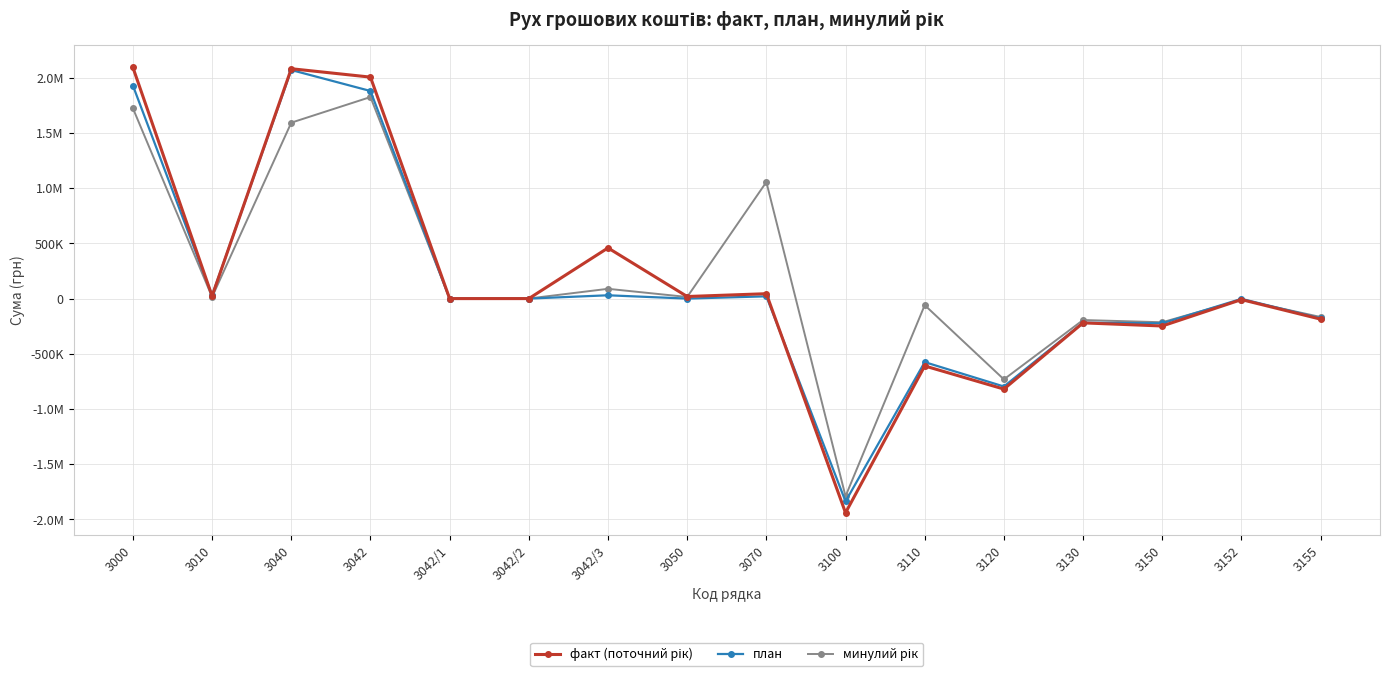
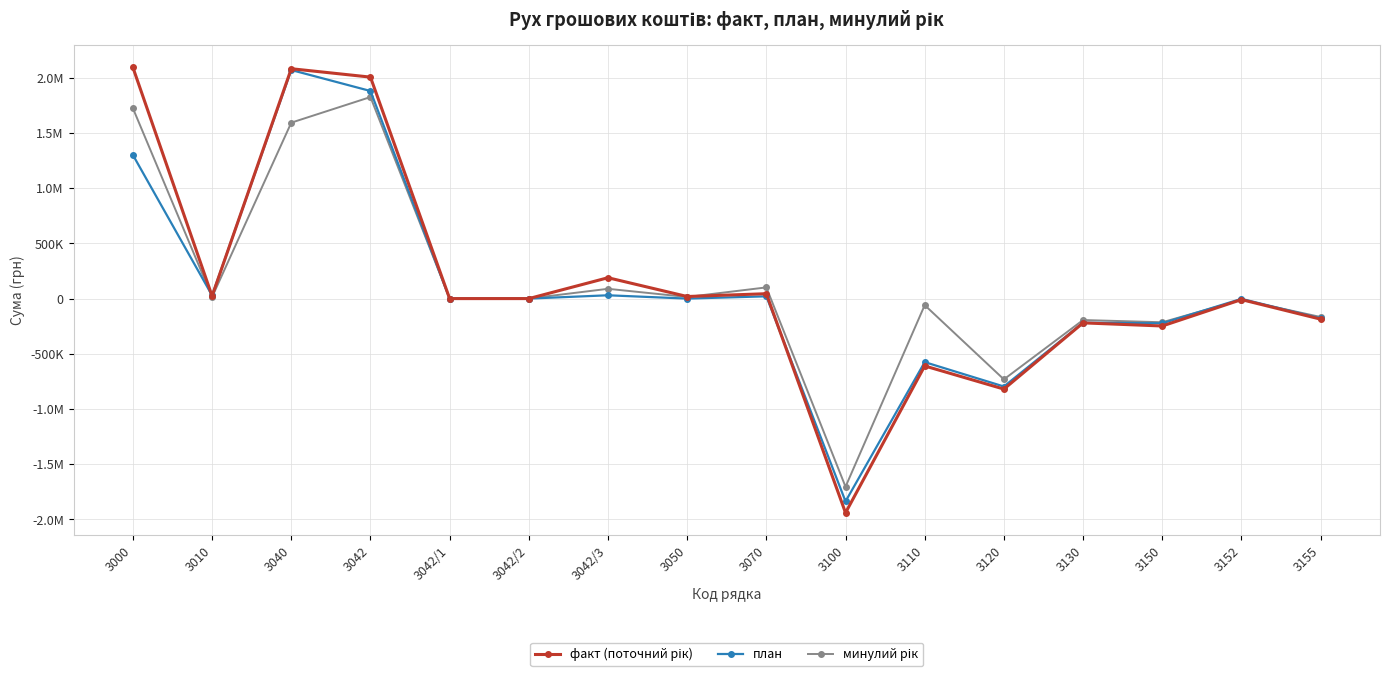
  {
    "факт (поточний рік)": {
      "3000": 2090000,
      "3042": 2010000,
-     "3042/3": 460000,
+     "3042/3": 190000,
      "3070": 40000,
      "3100": -1940000,
      "3110": -610000,
      "3150": -250000
    },
    "план": {
-     "3000": 1930000,
+     "3000": 1300000,
      "3042": 1880000,
      "3042/3": 30000,
      "3070": 20000,
      "3100": -1840000,
      "3110": -580000
    },
    "минулий рік": {
      "3000": 1720000,
      "3040": 1590000,
      "3042": 1830000,
      "3042/3": 90000,
-     "3070": 1060000,
-     "3100": -1790000,
+     "3070": 100000,
+     "3100": -1700000,
      "3110": -60000,
      "3120": -730000,
      "3130": -190000
    }
  }
